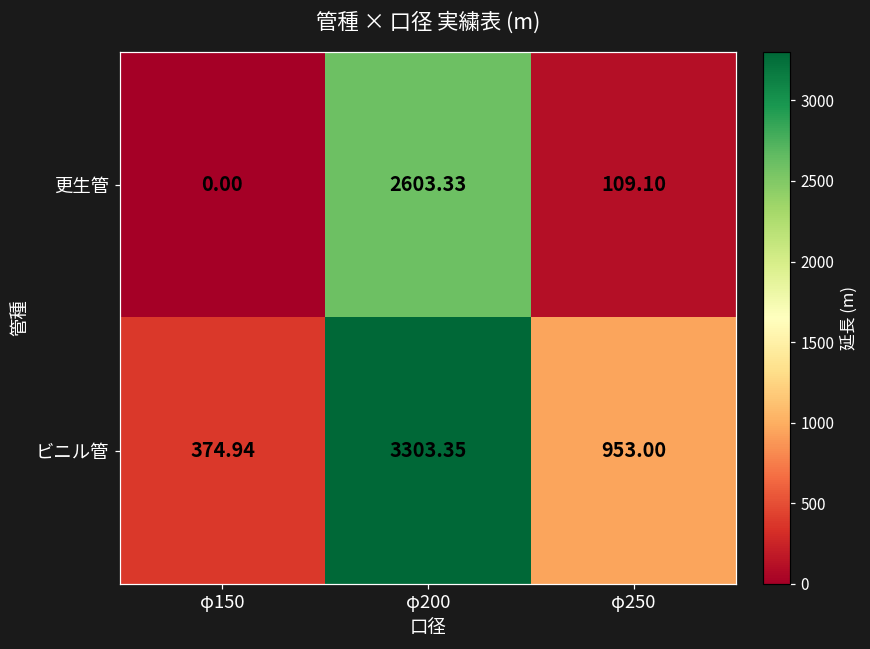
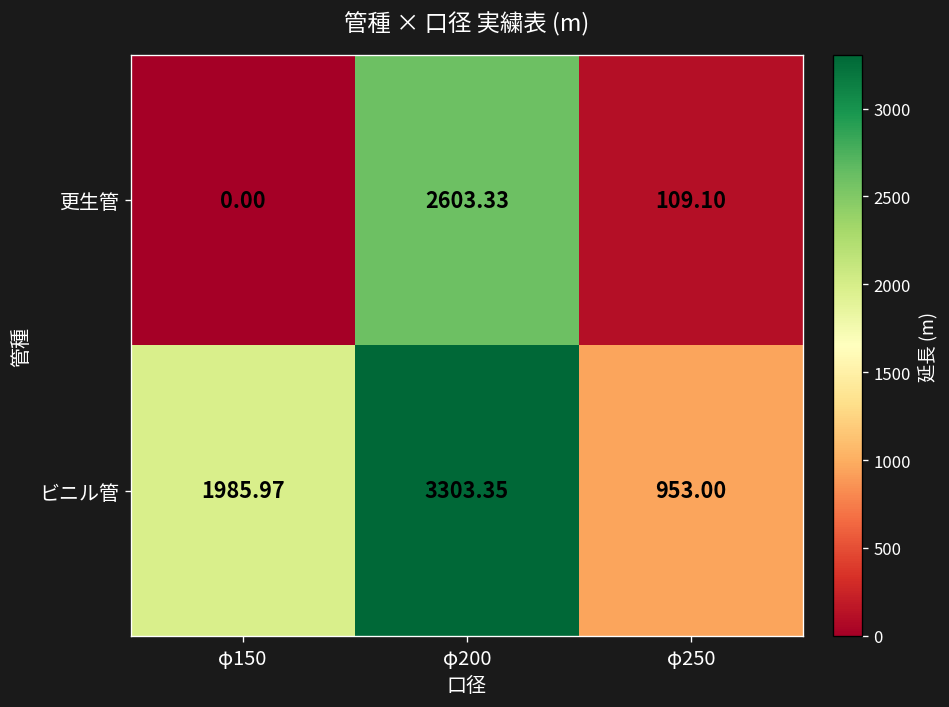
  {
    "更生管": {
      "φ150": 0.00,
      "φ200": 2603.33,
      "φ250": 109.10
    },
    "ビニル管": {
-     "φ150": 374.94,
+     "φ150": 1985.97,
      "φ200": 3303.35,
      "φ250": 953.00
    }
  }
